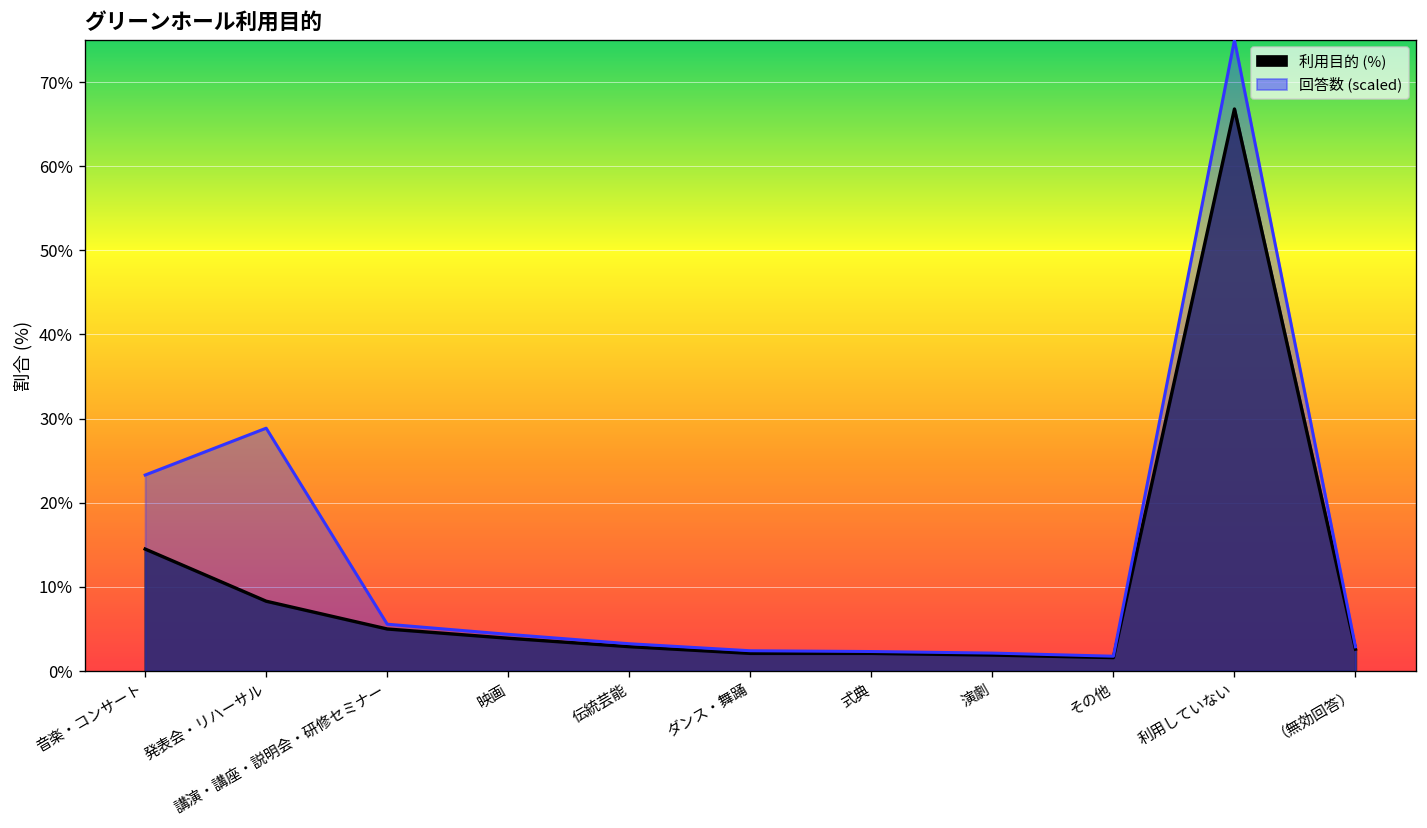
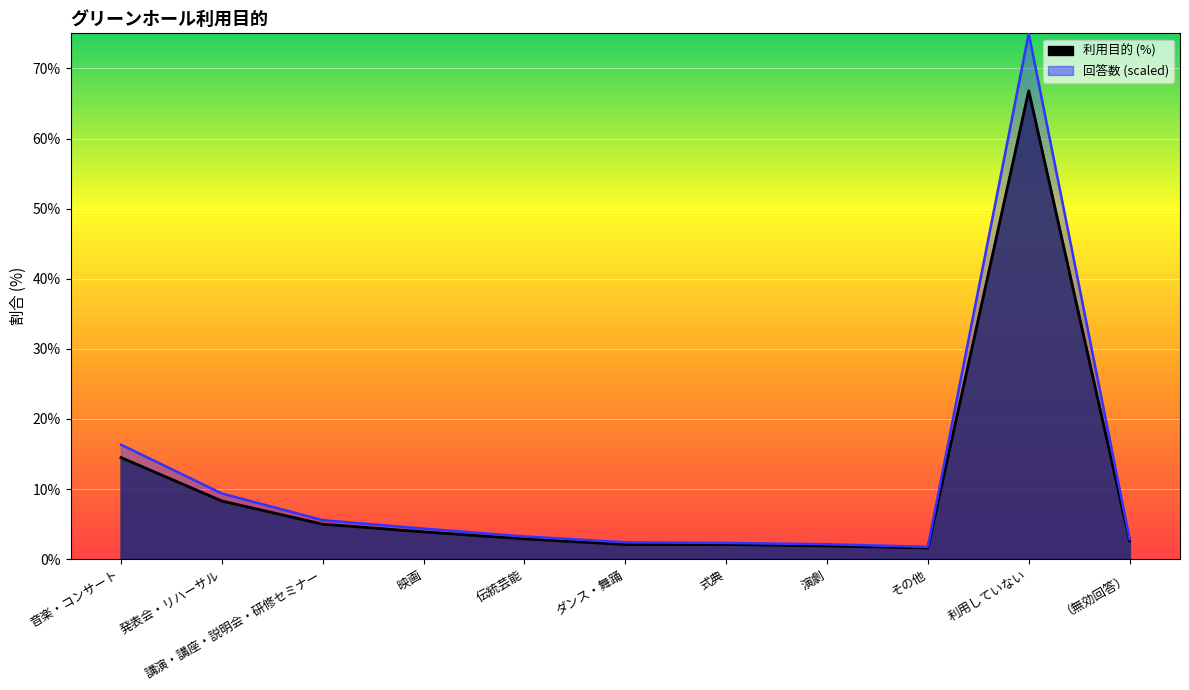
  {
    "回答数 (scaled)": {
-     "音楽・コンサート": "23%",
-     "発表会・リハーサル": "29%",
+     "音楽・コンサート": "16%",
+     "発表会・リハーサル": "9%",
      "講演・講座・説明会・研修セミナー": "6%",
      "映画": "4%",
      "利用していない": "75%"
    }
  }
